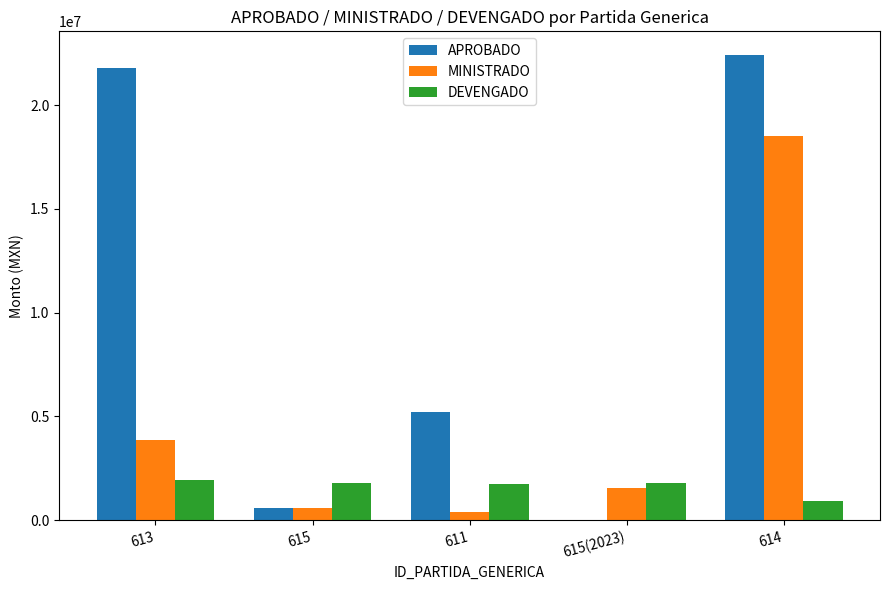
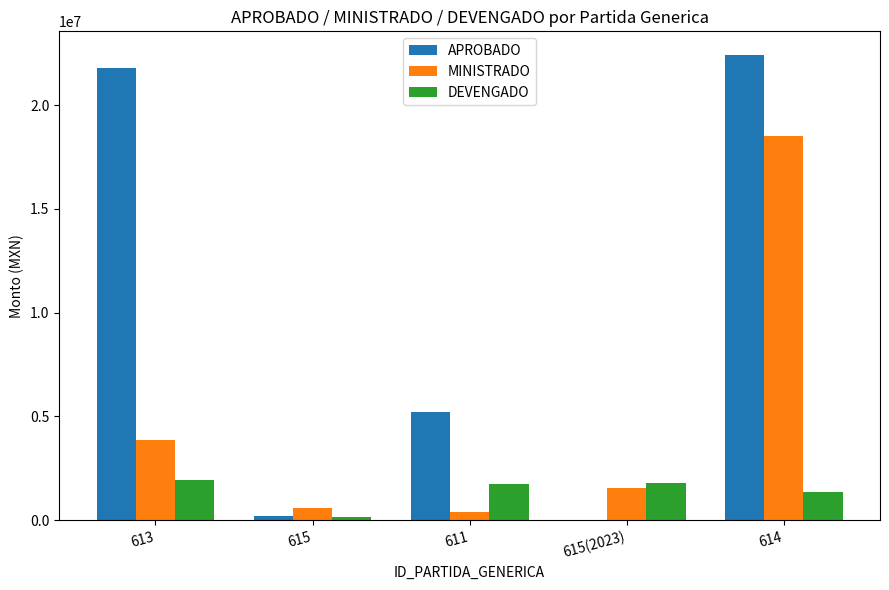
  {
    "APROBADO": {
      "613": 21800000,
-     "615": 600000,
+     "615": 200000,
      "611": 5200000,
      "615(2023)": 0,
      "614": 22400000
    },
    "MINISTRADO": {
      "613": 3900000,
      "615": 600000,
      "611": 400000,
      "615(2023)": 1600000,
      "614": 18500000
    },
    "DEVENGADO": {
      "613": 1900000,
-     "615": 1800000,
+     "615": 200000,
      "611": 1700000,
      "615(2023)": 1800000,
-     "614": 900000
+     "614": 1400000
    }
  }
